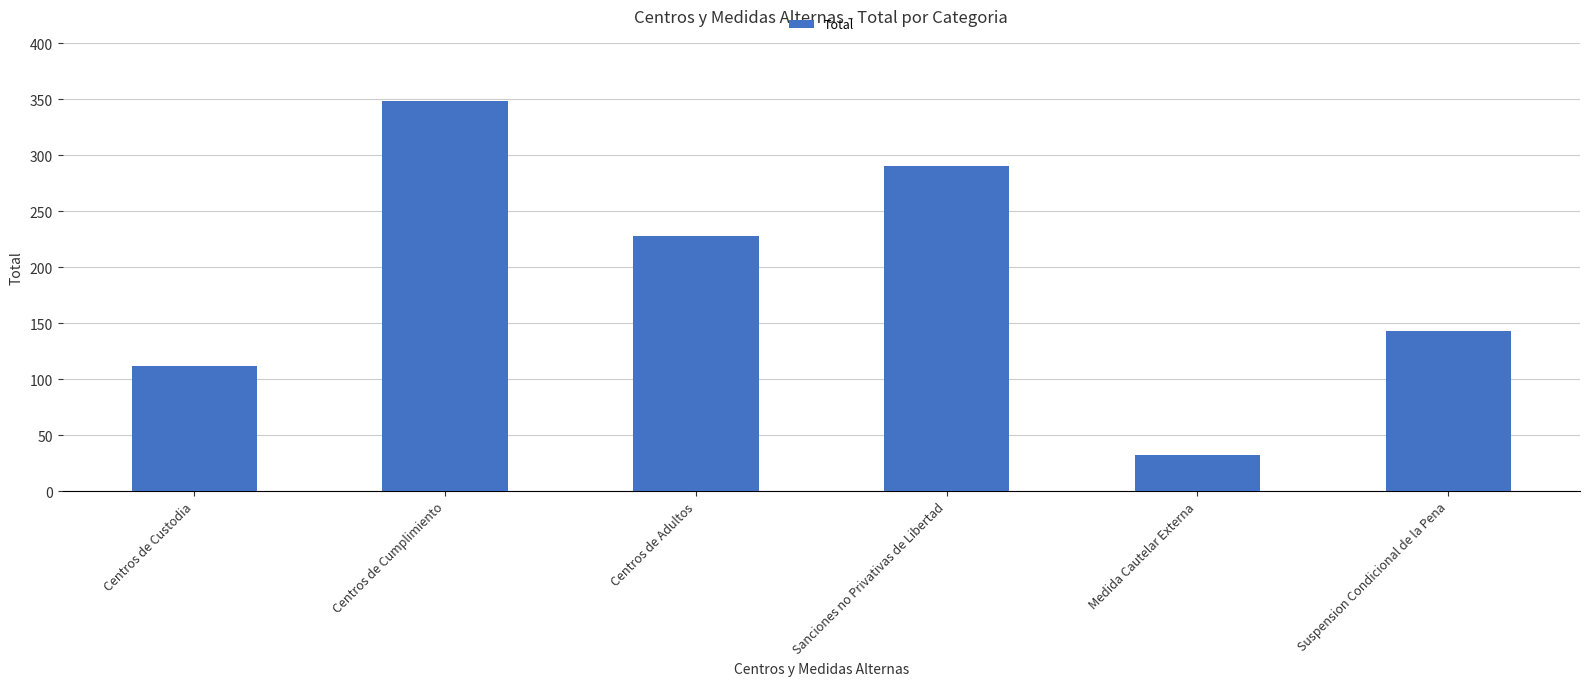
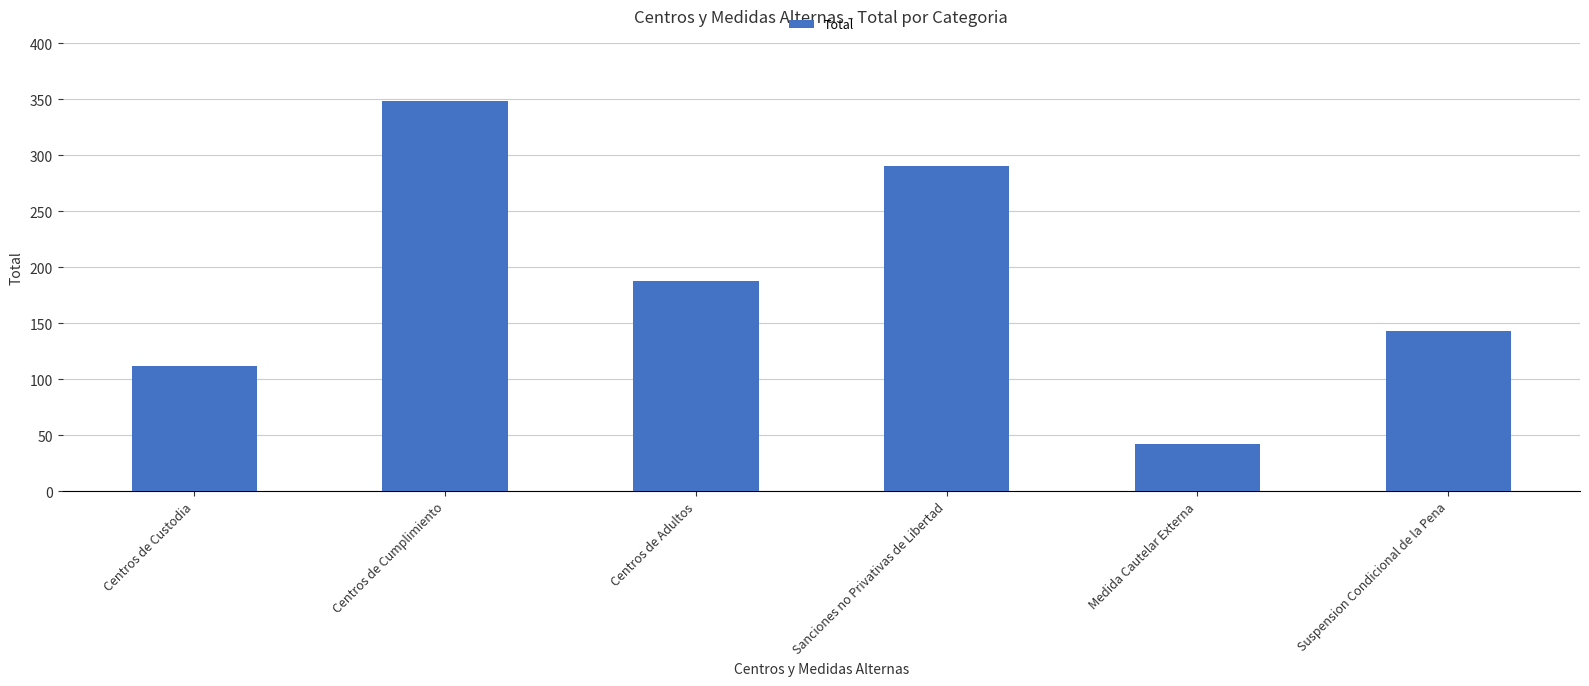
  {
    "Centros de Custodia": 112,
    "Centros de Cumplimiento": 348,
-   "Centros de Adultos": 228,
+   "Centros de Adultos": 188,
    "Sanciones no Privativas de Libertad": 290,
-   "Medida Cautelar Externa": 32,
+   "Medida Cautelar Externa": 42,
    "Suspension Condicional de la Pena": 143
  }
